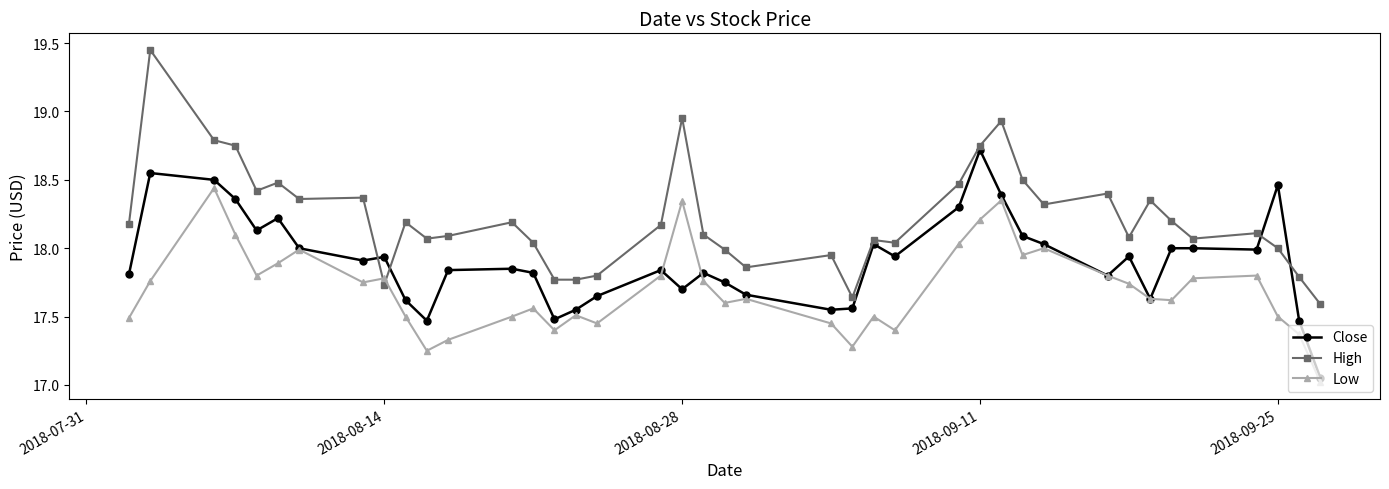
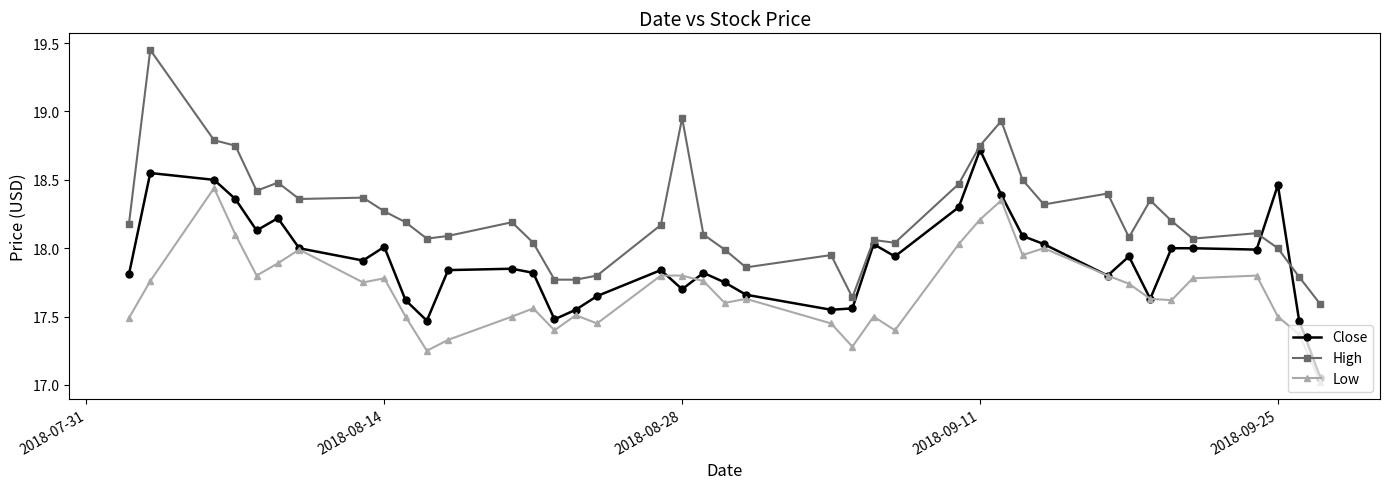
  {
    "Close": {
-     "2018-08-14": 17.94,
+     "2018-08-14": 18.01,
      "2018-08-28": 17.70,
      "2018-09-11": 18.72,
      "2018-09-25": 18.46
    },
    "High": {
-     "2018-08-14": 17.73,
+     "2018-08-14": 18.27,
      "2018-08-28": 18.95,
      "2018-09-11": 18.75,
      "2018-09-25": 18.00
    },
    "Low": {
      "2018-08-14": 17.78,
-     "2018-08-28": 18.35,
+     "2018-08-28": 17.80,
      "2018-09-11": 18.21,
      "2018-09-25": 17.50
    }
  }
